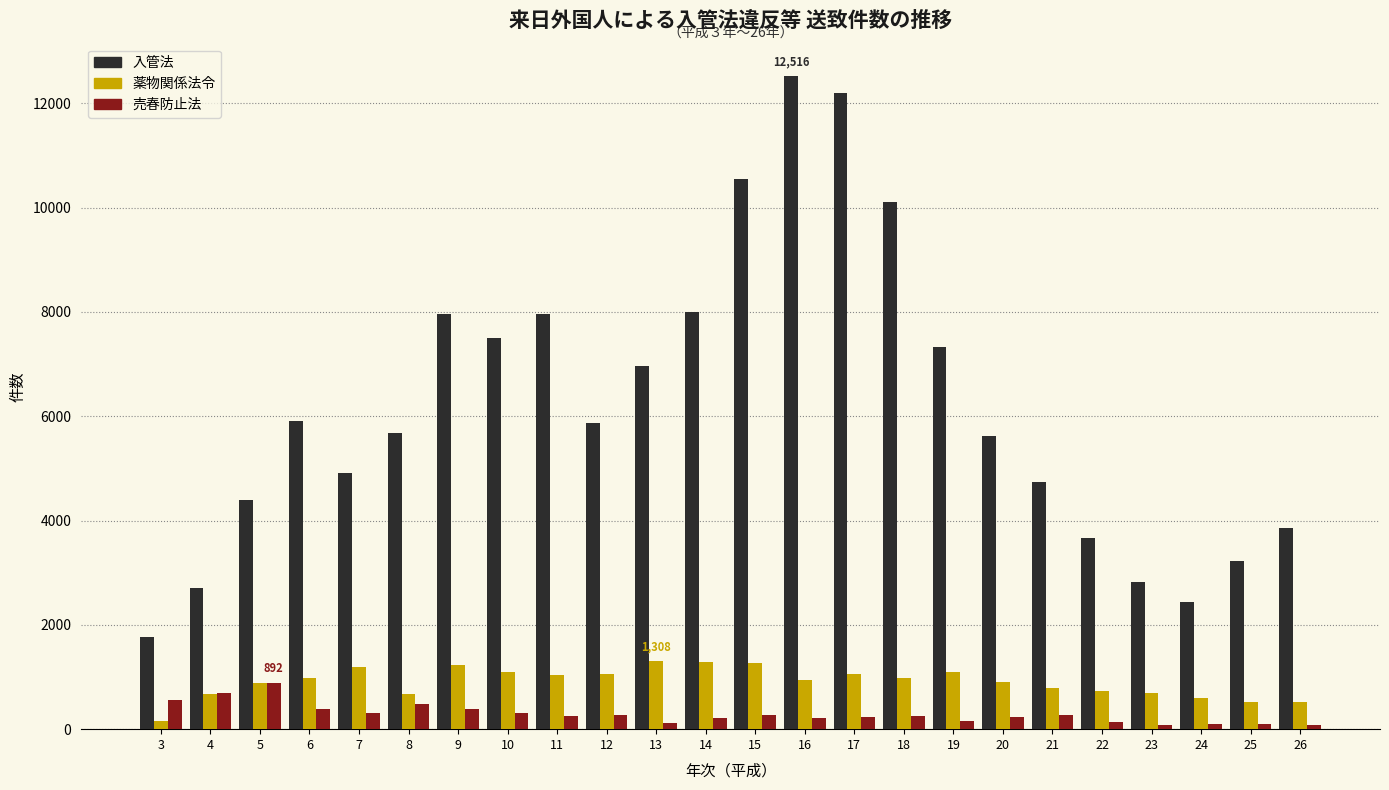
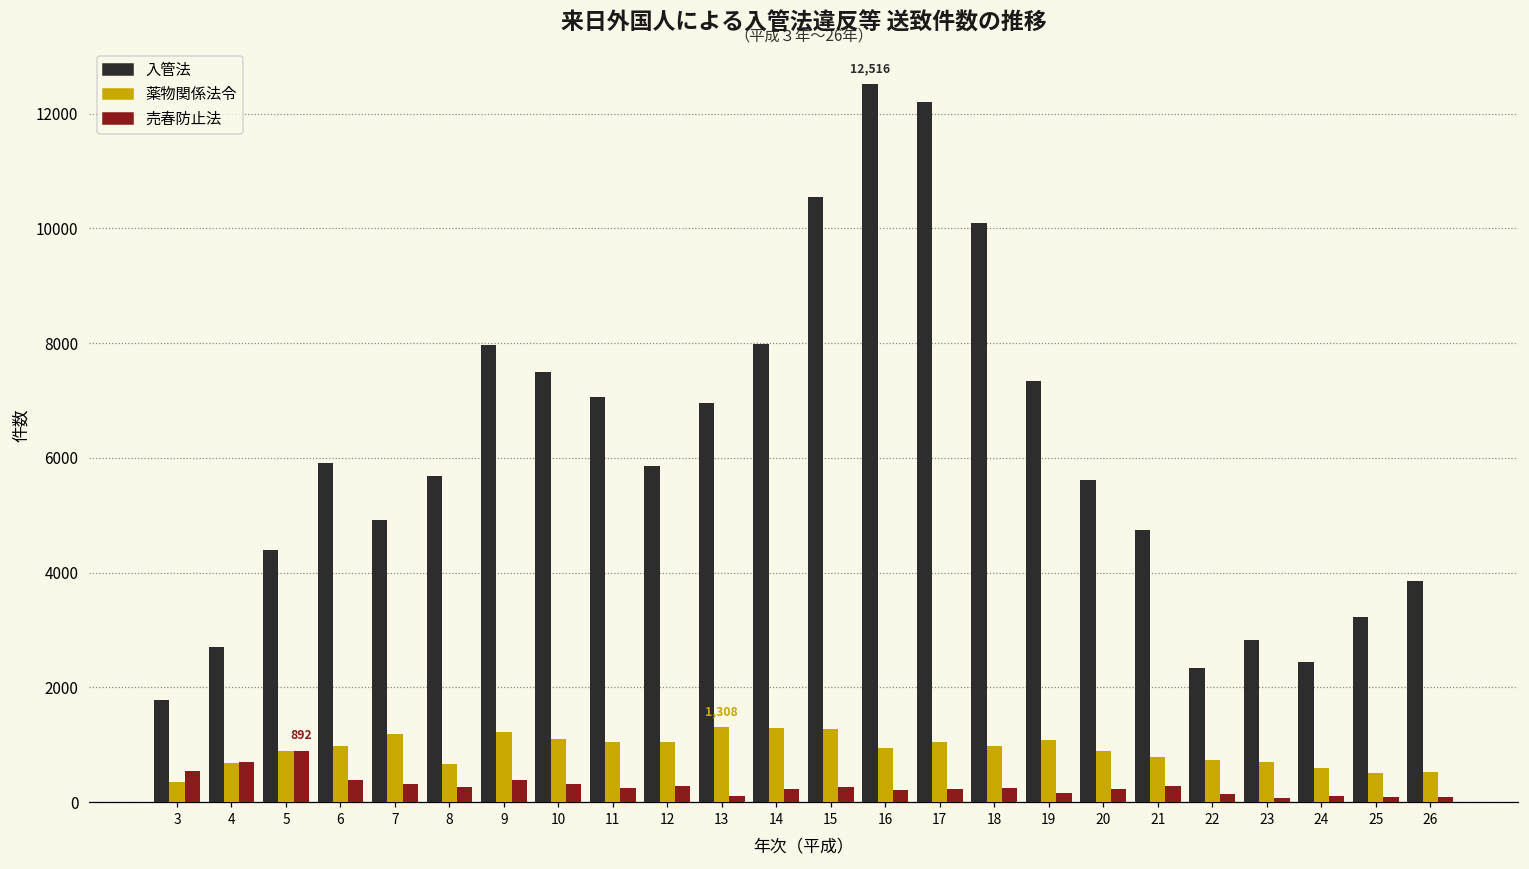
  {
    "入管法": {
      "3": 1800,
      "4": 2700,
      "5": 4400,
      "6": 5900,
      "7": 4900,
      "8": 5700,
      "9": 8000,
      "10": 7500,
-     "11": 8000,
+     "11": 7100,
      "12": 5900,
      "13": 7000,
      "14": 8000,
      "15": 10600,
      "17": 12200,
      "18": 10100,
      "19": 7300,
      "20": 5600,
      "21": 4700,
-     "22": 3700,
+     "22": 2300,
      "23": 2800,
      "24": 2400,
      "25": 3200,
      "26": 3900
    },
    "薬物関係法令": {
-     "3": 200,
+     "3": 400,
      "4": 700,
      "5": 900,
      "6": 1000,
      "7": 1200,
      "8": 700,
      "9": 1200,
      "10": 1100,
      "11": 1000,
      "12": 1100,
      "14": 1300,
      "15": 1300,
      "16": 900,
      "17": 1100,
      "18": 1000,
      "19": 1100,
      "20": 900,
      "21": 800,
      "22": 700,
      "23": 700,
      "24": 600,
      "25": 500,
      "26": 500
    },
    "売春防止法": {
      "3": 600,
      "4": 700,
      "6": 400,
      "7": 300,
-     "8": 500,
+     "8": 300,
      "9": 400,
      "10": 300,
      "11": 200,
      "12": 300,
      "13": 100,
      "14": 200,
      "15": 300,
      "16": 200,
      "17": 200,
      "18": 300,
      "19": 200,
      "20": 200,
      "21": 300,
      "22": 100,
      "23": 100,
      "24": 100,
      "25": 100,
      "26": 100
    }
  }
